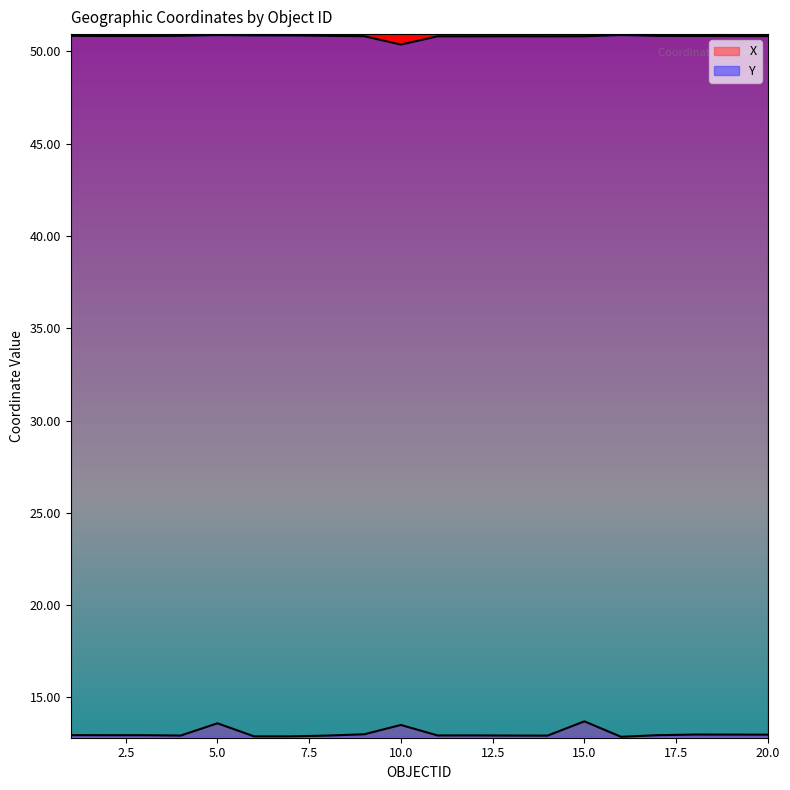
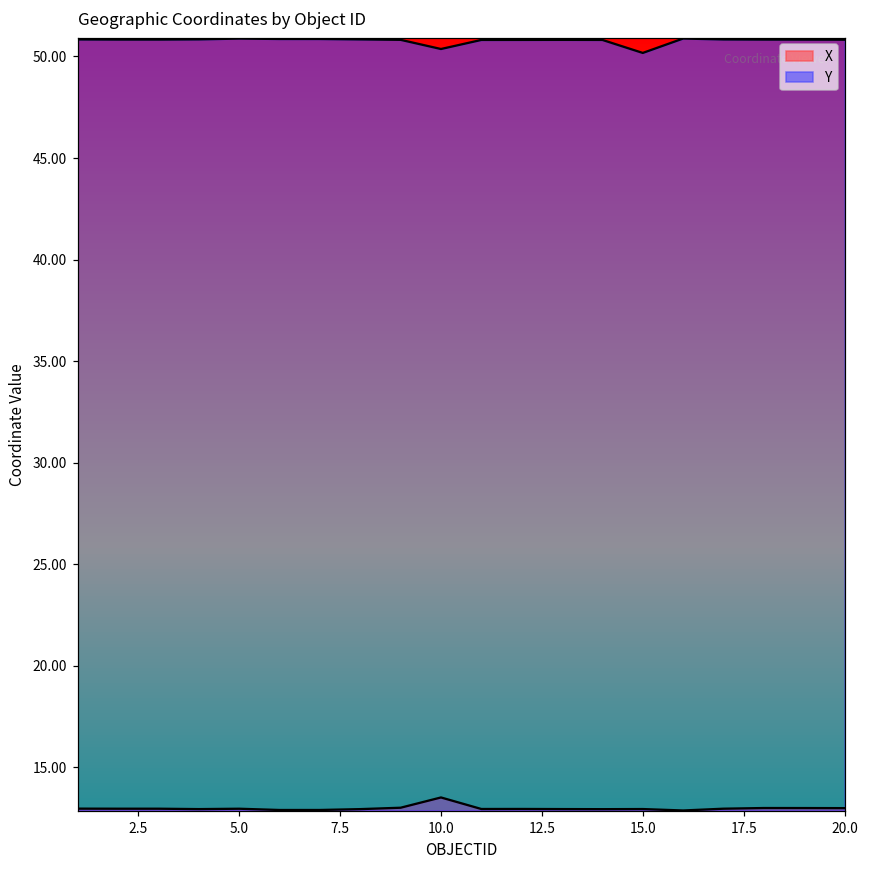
  {
    "X": {
-     "5.0": 13.6,
+     "5.0": 13.0,
      "10.0": 13.5,
-     "15.0": 13.7,
+     "15.0": 12.9,
      "20.0": 13.0
    },
    "Y": {
      "5.0": 50.9,
      "10.0": 50.4,
-     "15.0": 50.8,
+     "15.0": 50.2,
      "20.0": 50.8
    }
  }
